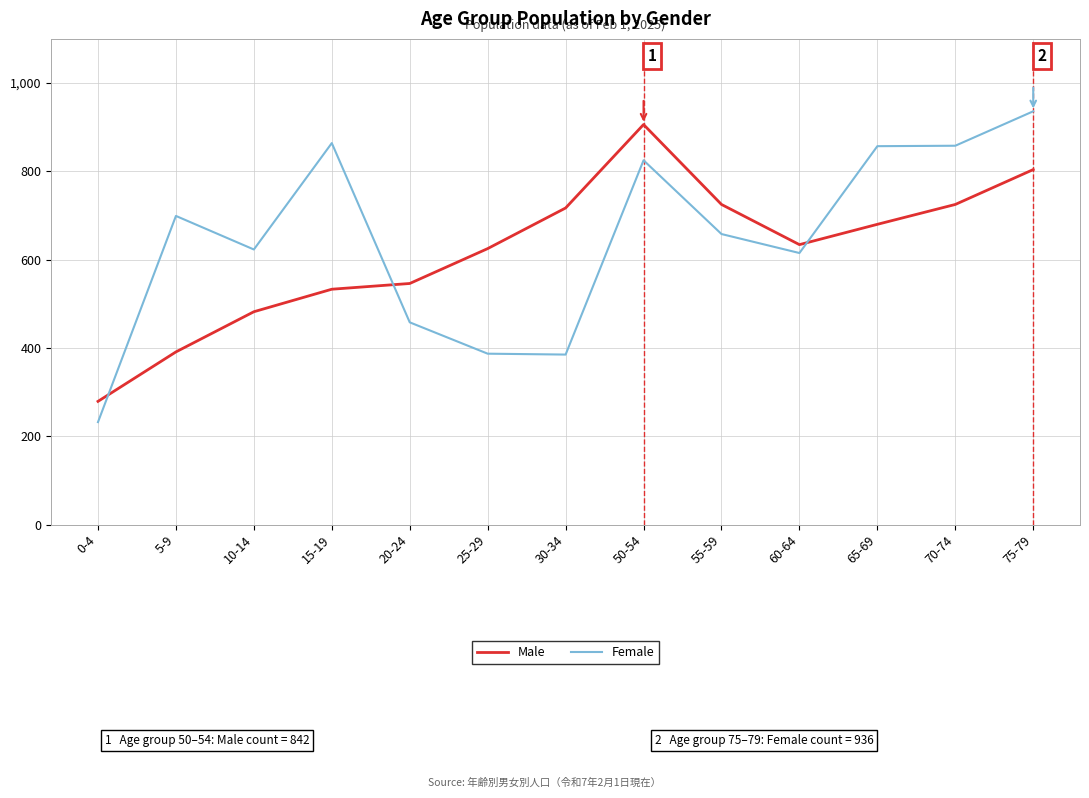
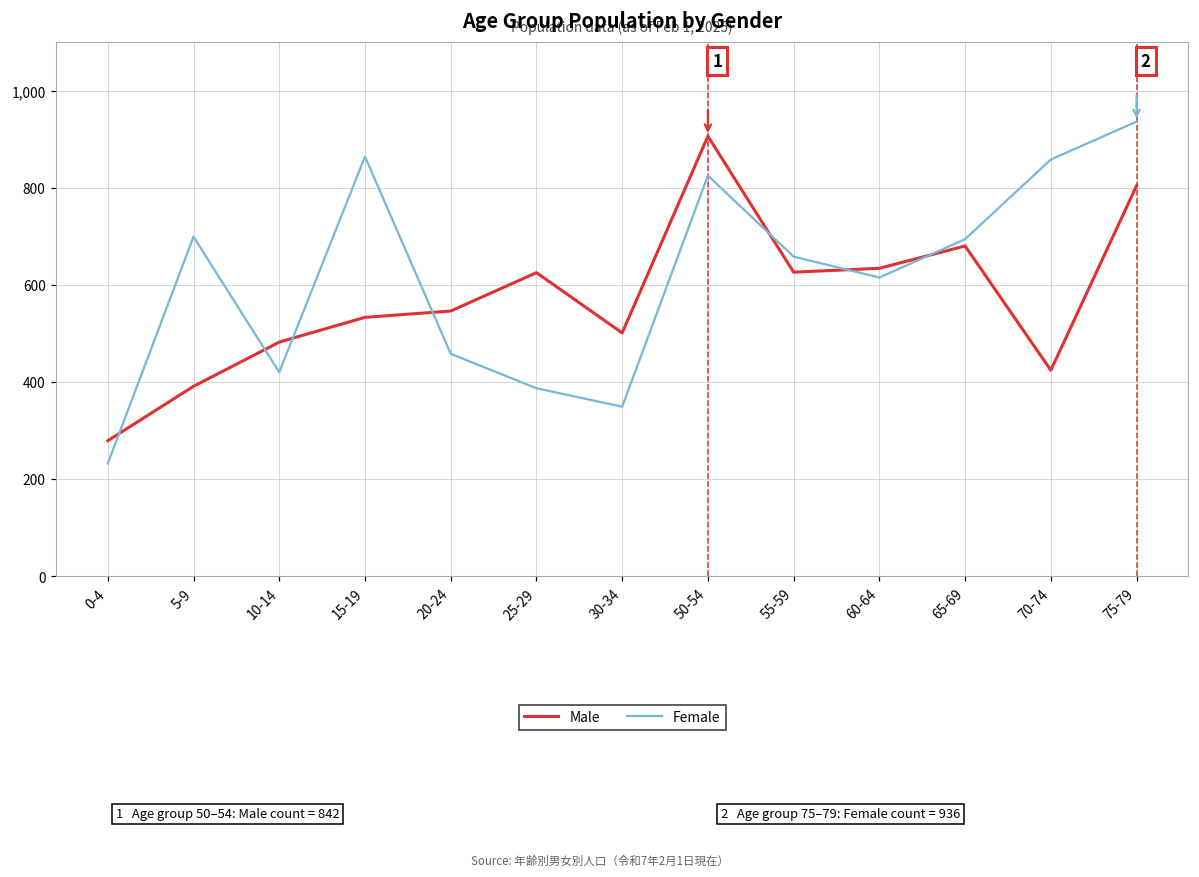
  {
    "Male": {
      "0-4": 280,
      "5-9": 390,
      "10-14": 480,
      "15-19": 530,
      "20-24": 550,
      "25-29": 630,
-     "30-34": 720,
+     "30-34": 500,
      "50-54": 910,
-     "55-59": 730,
+     "55-59": 630,
      "60-64": 630,
      "65-69": 680,
-     "70-74": 730,
+     "70-74": 420,
      "75-79": 800
    },
    "Female": {
      "0-4": 230,
      "5-9": 700,
-     "10-14": 620,
+     "10-14": 420,
      "15-19": 860,
      "20-24": 460,
      "25-29": 390,
-     "30-34": 390,
+     "30-34": 350,
      "50-54": 830,
      "55-59": 660,
      "60-64": 620,
-     "65-69": 860,
+     "65-69": 690,
      "70-74": 860,
      "75-79": 940
    }
  }
